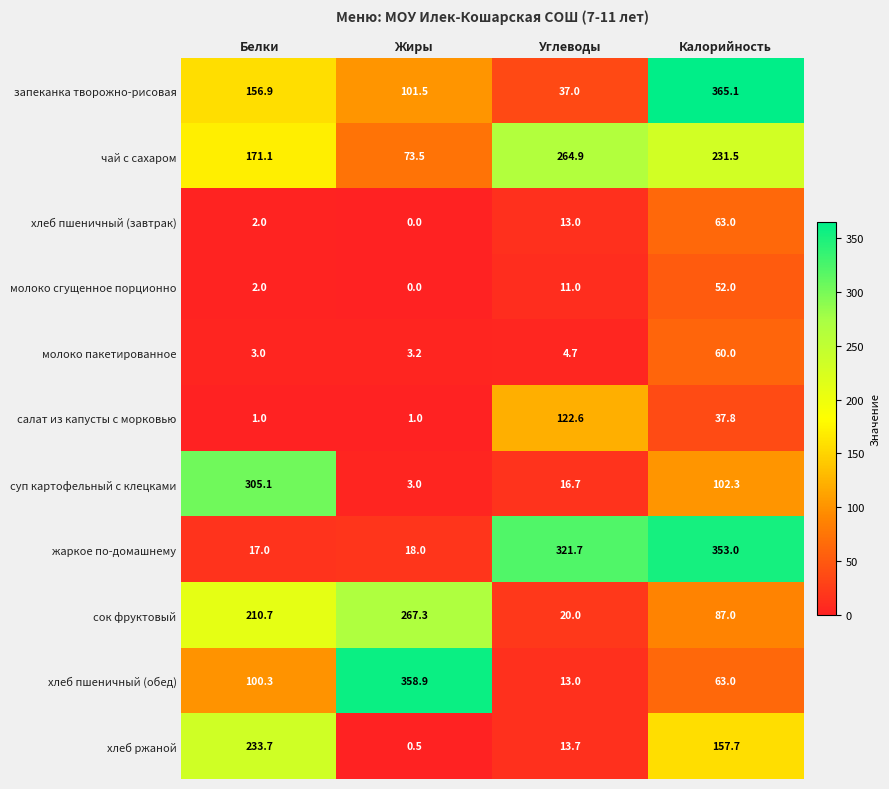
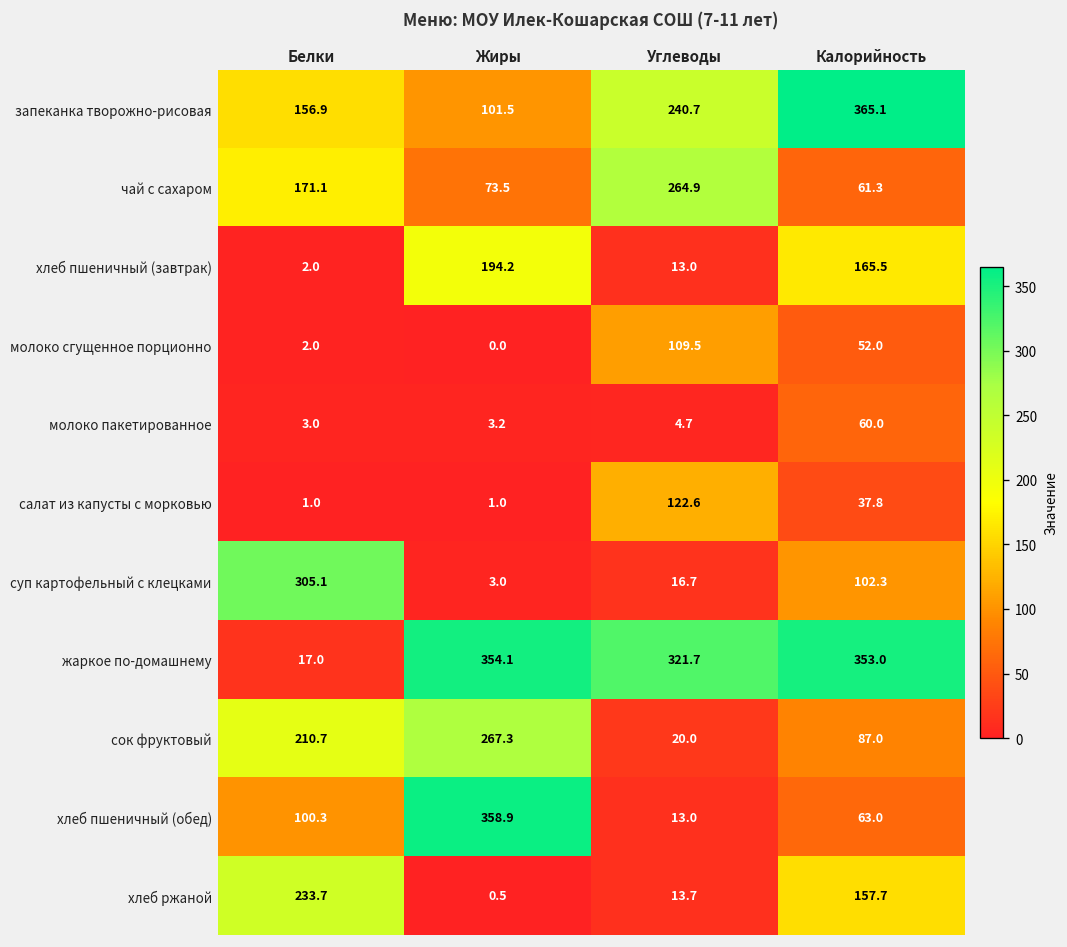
  {
    "запеканка творожно-рисовая": {
      "Белки": 156.9,
      "Жиры": 101.5,
-     "Углеводы": 37.0,
+     "Углеводы": 240.7,
      "Калорийность": 365.1
    },
    "чай с сахаром": {
      "Белки": 171.1,
      "Жиры": 73.5,
      "Углеводы": 264.9,
-     "Калорийность": 231.5
+     "Калорийность": 61.3
    },
    "хлеб пшеничный (завтрак)": {
      "Белки": 2.0,
-     "Жиры": 0.0,
+     "Жиры": 194.2,
      "Углеводы": 13.0,
-     "Калорийность": 63.0
+     "Калорийность": 165.5
    },
    "молоко сгущенное порционно": {
      "Белки": 2.0,
      "Жиры": 0.0,
-     "Углеводы": 11.0,
+     "Углеводы": 109.5,
      "Калорийность": 52.0
    },
    "молоко пакетированное": {
      "Белки": 3.0,
      "Жиры": 3.2,
      "Углеводы": 4.7,
      "Калорийность": 60.0
    },
    "салат из капусты с морковью": {
      "Белки": 1.0,
      "Жиры": 1.0,
      "Углеводы": 122.6,
      "Калорийность": 37.8
    },
    "суп картофельный с клецками": {
      "Белки": 305.1,
      "Жиры": 3.0,
      "Углеводы": 16.7,
      "Калорийность": 102.3
    },
    "жаркое по-домашнему": {
      "Белки": 17.0,
-     "Жиры": 18.0,
+     "Жиры": 354.1,
      "Углеводы": 321.7,
      "Калорийность": 353.0
    },
    "сок фруктовый": {
      "Белки": 210.7,
      "Жиры": 267.3,
      "Углеводы": 20.0,
      "Калорийность": 87.0
    },
    "хлеб пшеничный (обед)": {
      "Белки": 100.3,
      "Жиры": 358.9,
      "Углеводы": 13.0,
      "Калорийность": 63.0
    },
    "хлеб ржаной": {
      "Белки": 233.7,
      "Жиры": 0.5,
      "Углеводы": 13.7,
      "Калорийность": 157.7
    }
  }
